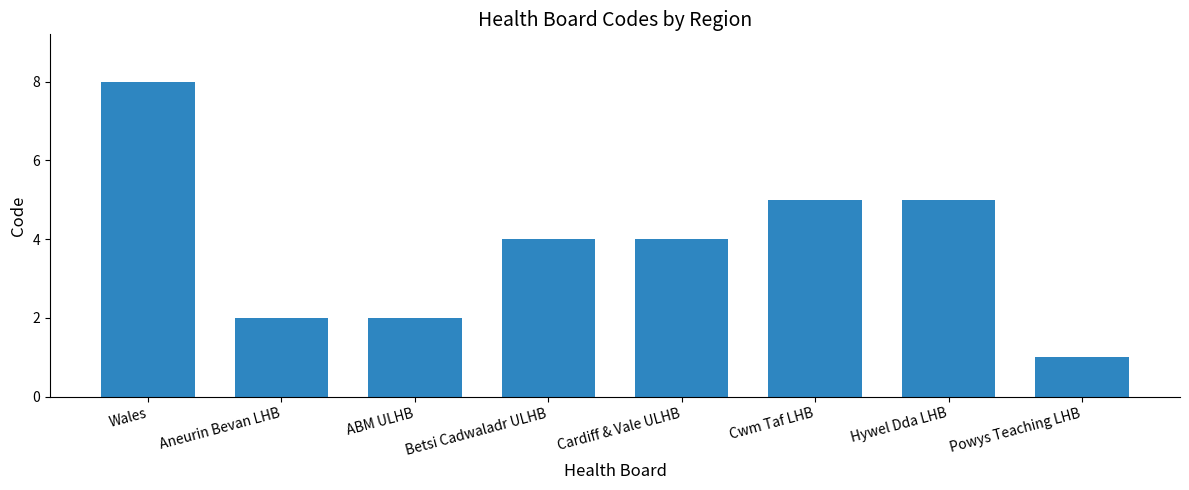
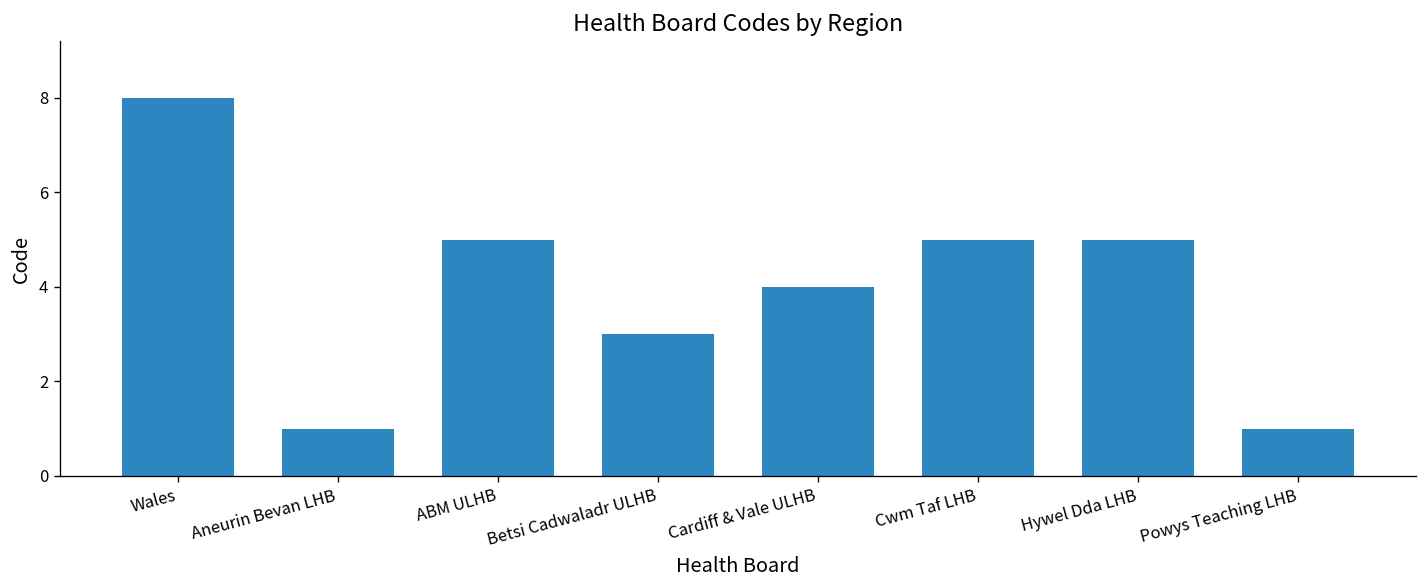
  {
    "Wales": 8,
-   "Aneurin Bevan LHB": 2,
-   "ABM ULHB": 2,
-   "Betsi Cadwaladr ULHB": 4,
+   "Aneurin Bevan LHB": 1,
+   "ABM ULHB": 5,
+   "Betsi Cadwaladr ULHB": 3,
    "Cardiff & Vale ULHB": 4,
    "Cwm Taf LHB": 5,
    "Hywel Dda LHB": 5,
    "Powys Teaching LHB": 1
  }
